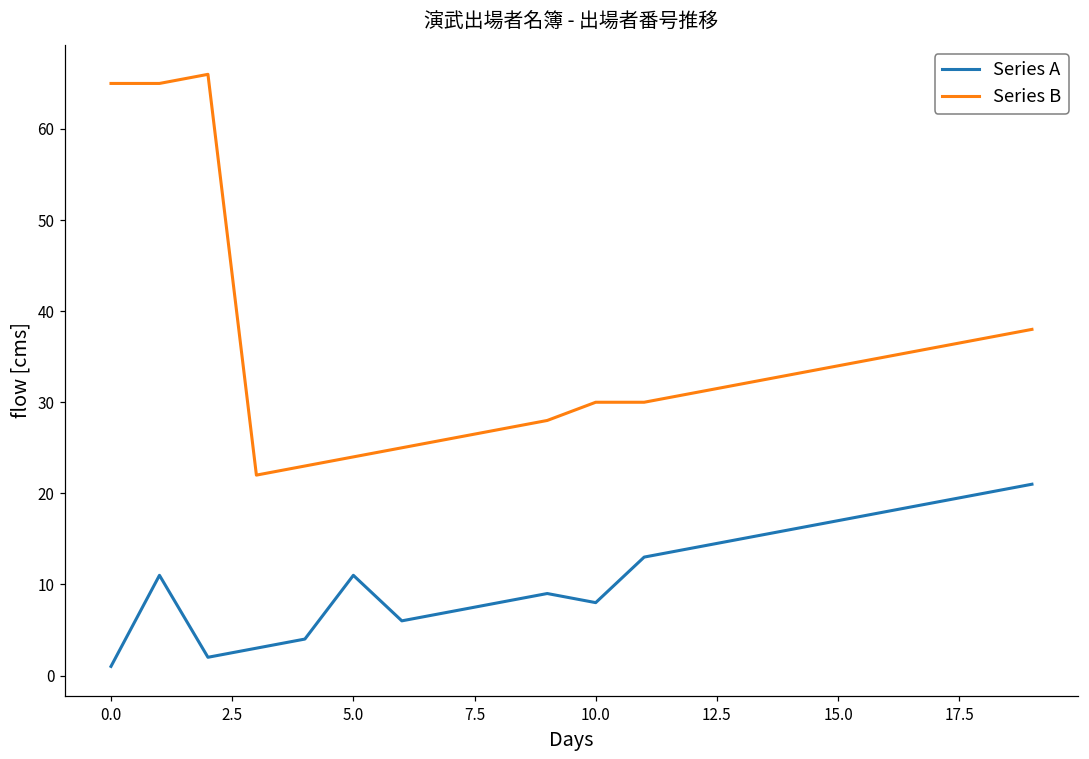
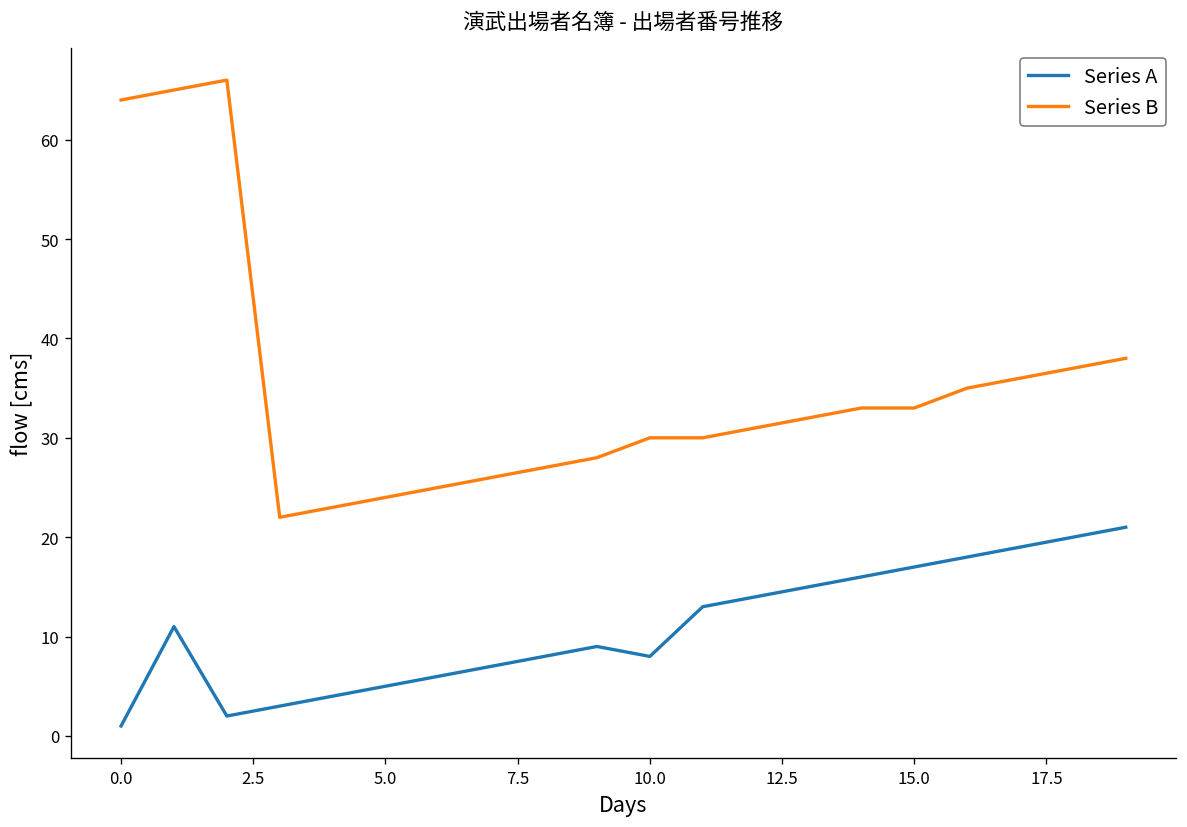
  {
    "Series A": {
      "0.0": 1,
-     "5.0": 11,
+     "5.0": 5,
      "10.0": 8,
      "15.0": 17
    },
    "Series B": {
-     "0.0": 65,
+     "0.0": 64,
      "5.0": 24,
      "10.0": 30,
-     "15.0": 34
+     "15.0": 33
    }
  }
